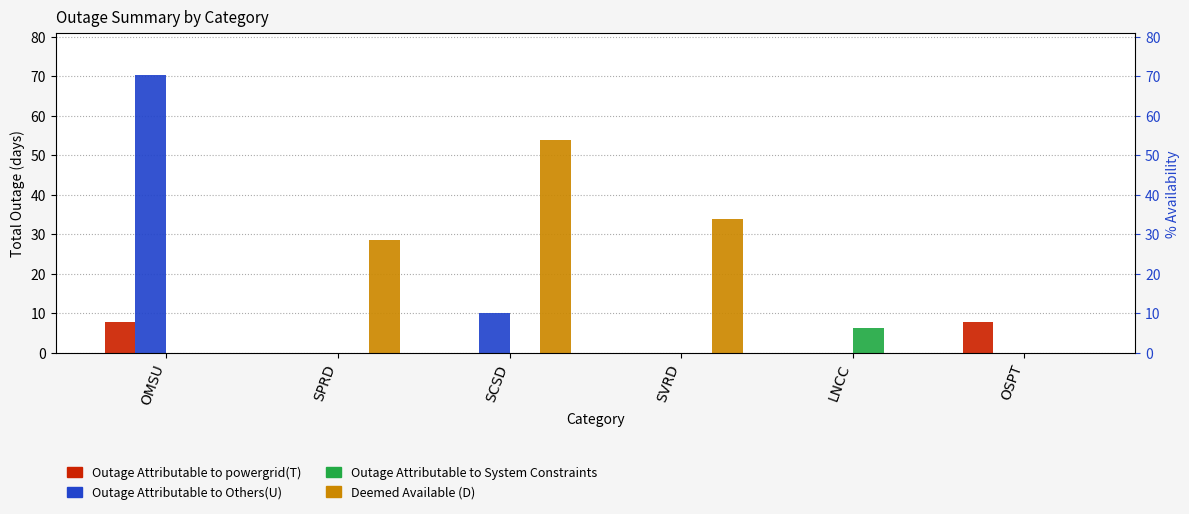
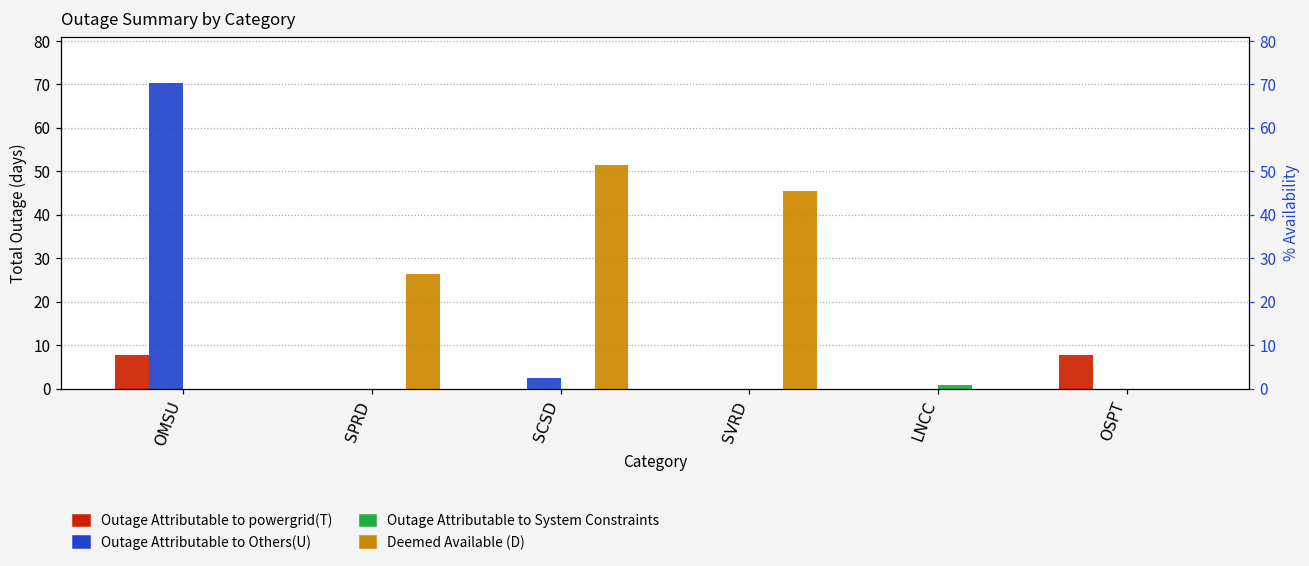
  {
    "Outage Attributable to powergrid(T)": {
      "OMSU": 8,
      "SPRD": 0,
      "SCSD": 0,
      "SVRD": 0,
      "LNCC": 0,
      "OSPT": 8
    },
    "Outage Attributable to Others(U)": {
      "OMSU": 70,
      "SPRD": 0,
-     "SCSD": 10,
+     "SCSD": 3,
      "SVRD": 0,
      "LNCC": 0,
      "OSPT": 0
    },
    "Outage Attributable to System Constraints": {
      "OMSU": 0,
      "SPRD": 0,
      "SCSD": 0,
      "SVRD": 0,
-     "LNCC": 6,
+     "LNCC": 1,
      "OSPT": 0
    },
    "Deemed Available (D)": {
      "OMSU": 0,
-     "SPRD": 29,
-     "SCSD": 54,
-     "SVRD": 34,
+     "SPRD": 26,
+     "SCSD": 51,
+     "SVRD": 46,
      "LNCC": 0,
      "OSPT": 0
    }
  }
